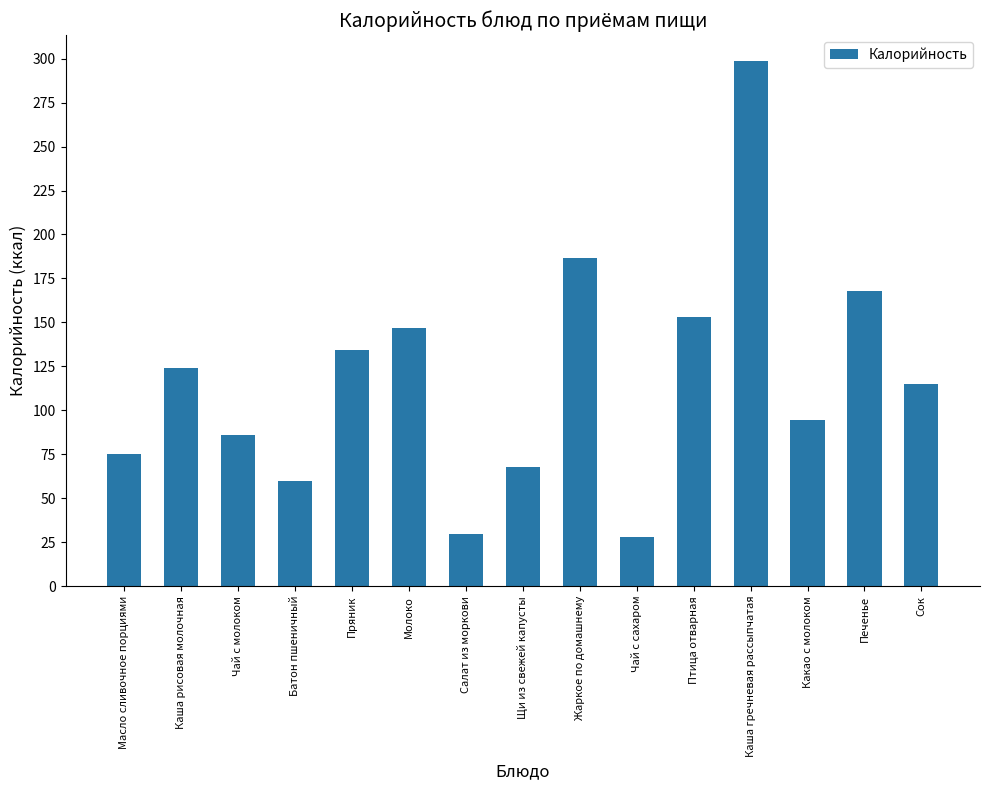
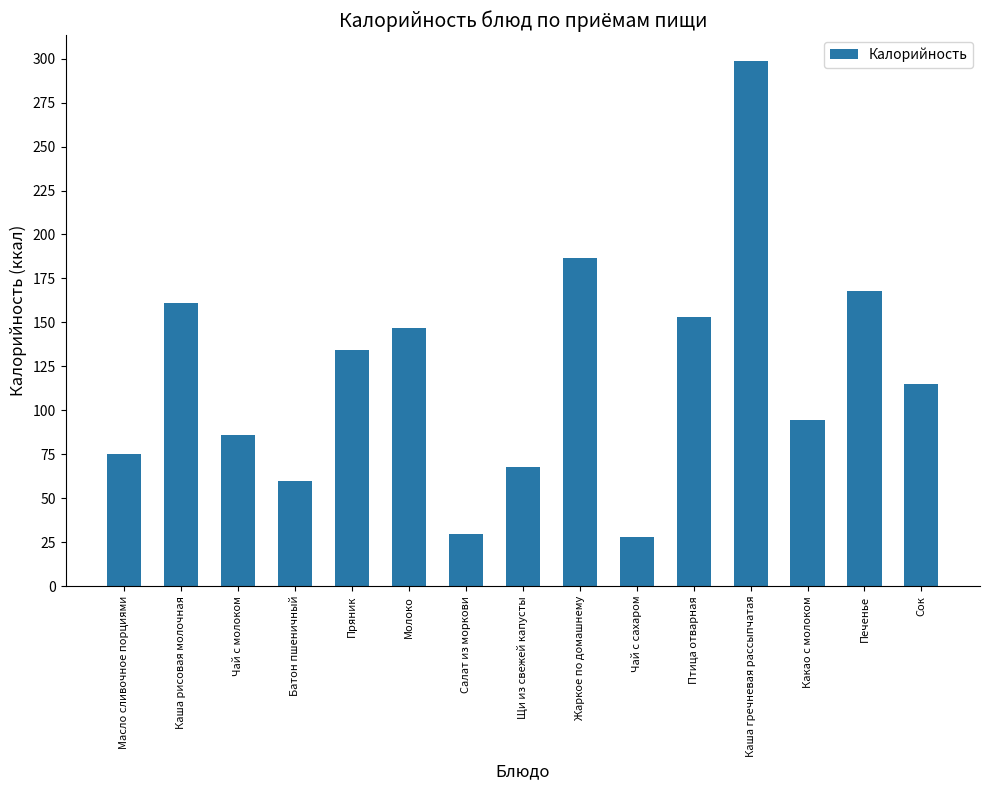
  {
    "Масло сливочное порциями": 75,
-   "Каша рисовая молочная": 124,
+   "Каша рисовая молочная": 161,
    "Чай с молоком": 86,
    "Батон пшеничный": 60,
    "Пряник": 134,
    "Молоко": 147,
    "Салат из моркови": 30,
    "Щи из свежей капусты": 68,
    "Жаркое по домашнему": 187,
    "Чай с сахаром": 28,
    "Птица отварная": 153,
    "Каша гречневая рассыпчатая": 298,
    "Какао с молоком": 95,
    "Печенье": 168,
    "Сок": 115
  }
